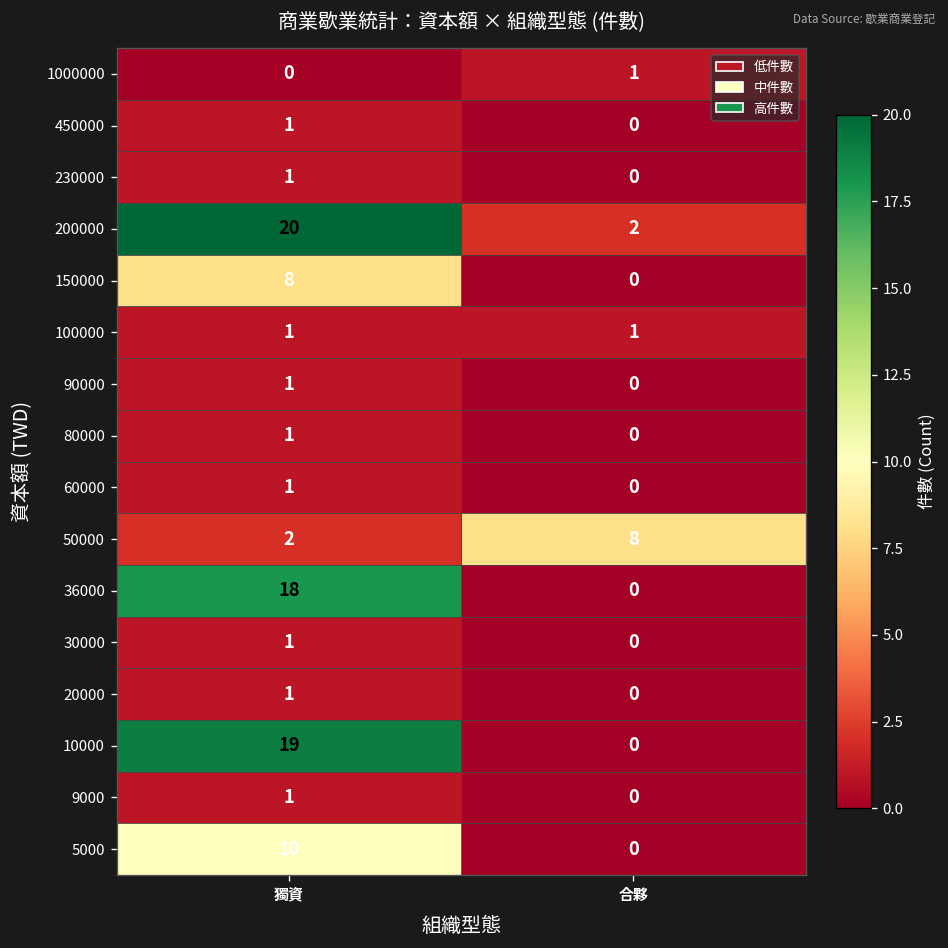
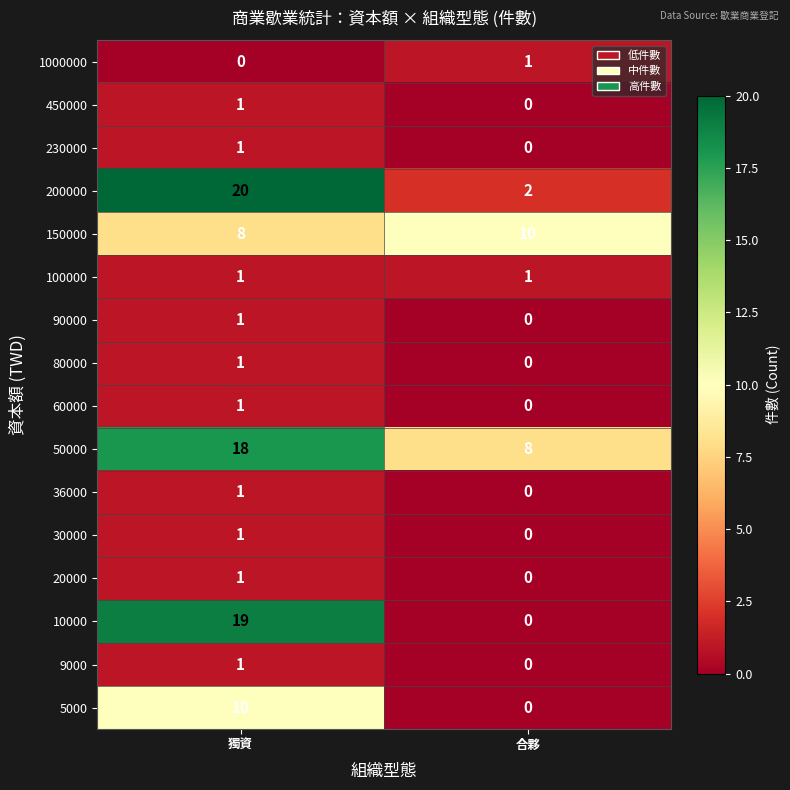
  {
    "1000000": {
      "獨資": 0,
      "合夥": 1
    },
    "450000": {
      "獨資": 1,
      "合夥": 0
    },
    "230000": {
      "獨資": 1,
      "合夥": 0
    },
    "200000": {
      "獨資": 20,
      "合夥": 2
    },
    "150000": {
      "獨資": 8,
-     "合夥": 0
+     "合夥": 10
    },
    "100000": {
      "獨資": 1,
      "合夥": 1
    },
    "90000": {
      "獨資": 1,
      "合夥": 0
    },
    "80000": {
      "獨資": 1,
      "合夥": 0
    },
    "60000": {
      "獨資": 1,
      "合夥": 0
    },
    "50000": {
-     "獨資": 2,
+     "獨資": 18,
      "合夥": 8
    },
    "36000": {
-     "獨資": 18,
+     "獨資": 1,
      "合夥": 0
    },
    "30000": {
      "獨資": 1,
      "合夥": 0
    },
    "20000": {
      "獨資": 1,
      "合夥": 0
    },
    "10000": {
      "獨資": 19,
      "合夥": 0
    },
    "9000": {
      "獨資": 1,
      "合夥": 0
    },
    "5000": {
      "獨資": 10,
      "合夥": 0
    }
  }
